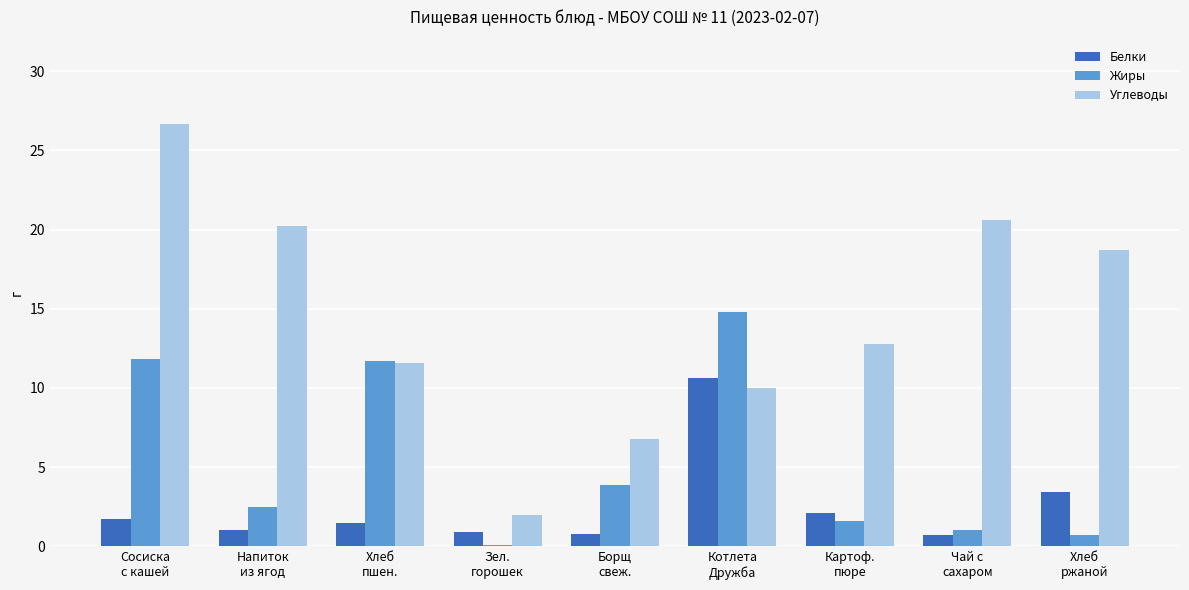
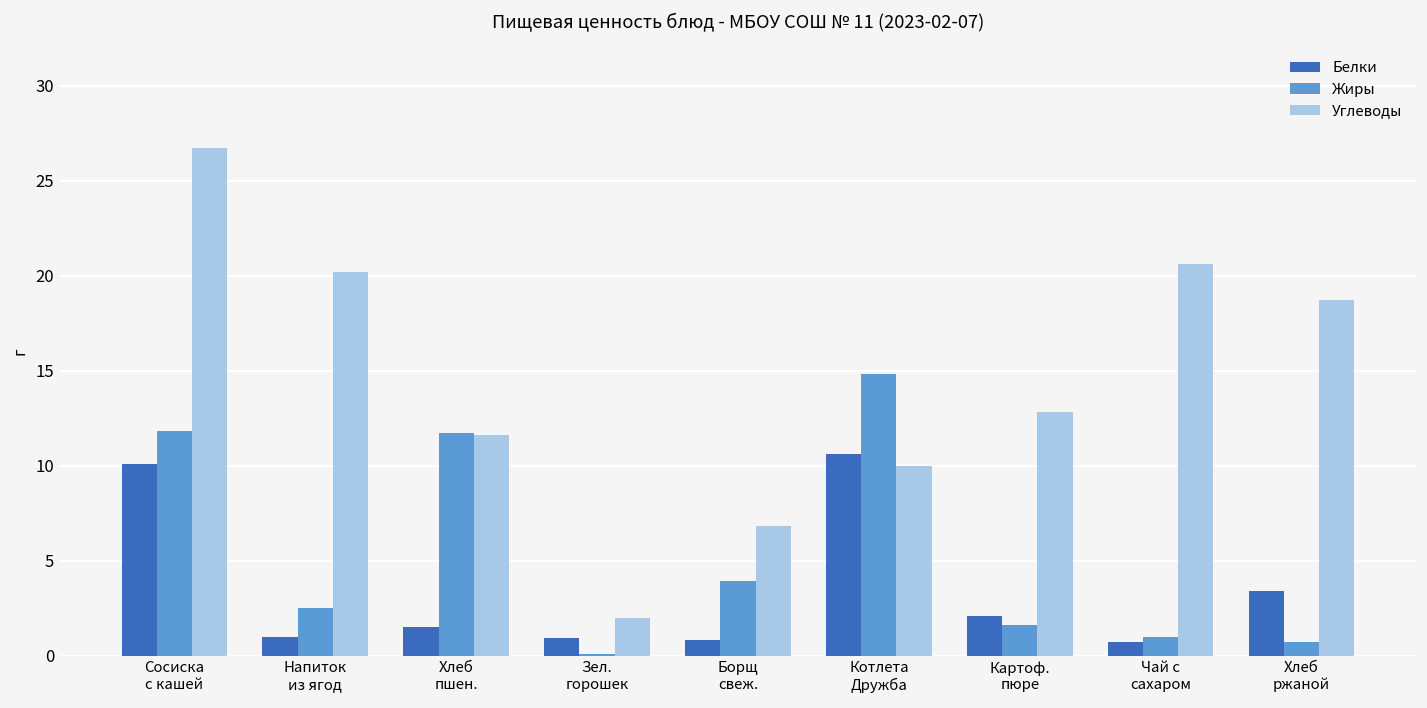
  {
    "Белки": {
-     "Сосиска с кашей": 1.7,
+     "Сосиска с кашей": 10.1,
      "Напиток из ягод": 1.0,
      "Хлеб пшен.": 1.5,
      "Зел. горошек": 0.9,
      "Борщ свеж.": 0.8,
      "Котлета Дружба": 10.6,
      "Картоф. пюре": 2.1,
      "Чай с сахаром": 0.7,
      "Хлеб ржаной": 3.4
    },
    "Жиры": {
      "Сосиска с кашей": 11.8,
      "Напиток из ягод": 2.5,
      "Хлеб пшен.": 11.7,
      "Борщ свеж.": 3.9,
      "Котлета Дружба": 14.8,
      "Картоф. пюре": 1.6,
      "Чай с сахаром": 1.0,
      "Хлеб ржаной": 0.7
    },
    "Углеводы": {
      "Сосиска с кашей": 26.7,
      "Напиток из ягод": 20.2,
      "Хлеб пшен.": 11.6,
      "Зел. горошек": 2.0,
      "Борщ свеж.": 6.8,
      "Котлета Дружба": 10.0,
      "Картоф. пюре": 12.8,
      "Чай с сахаром": 20.6,
      "Хлеб ржаной": 18.7
    }
  }
